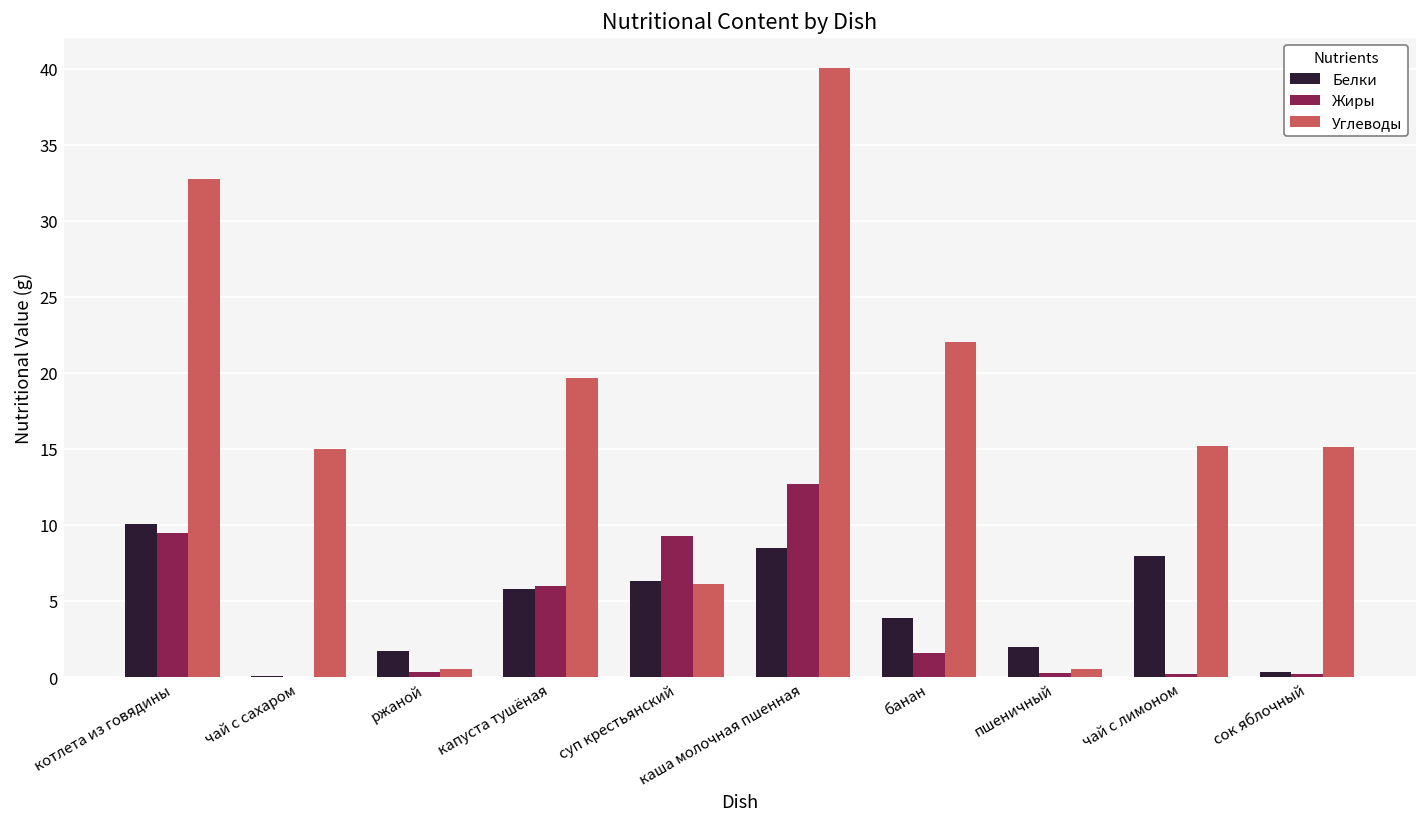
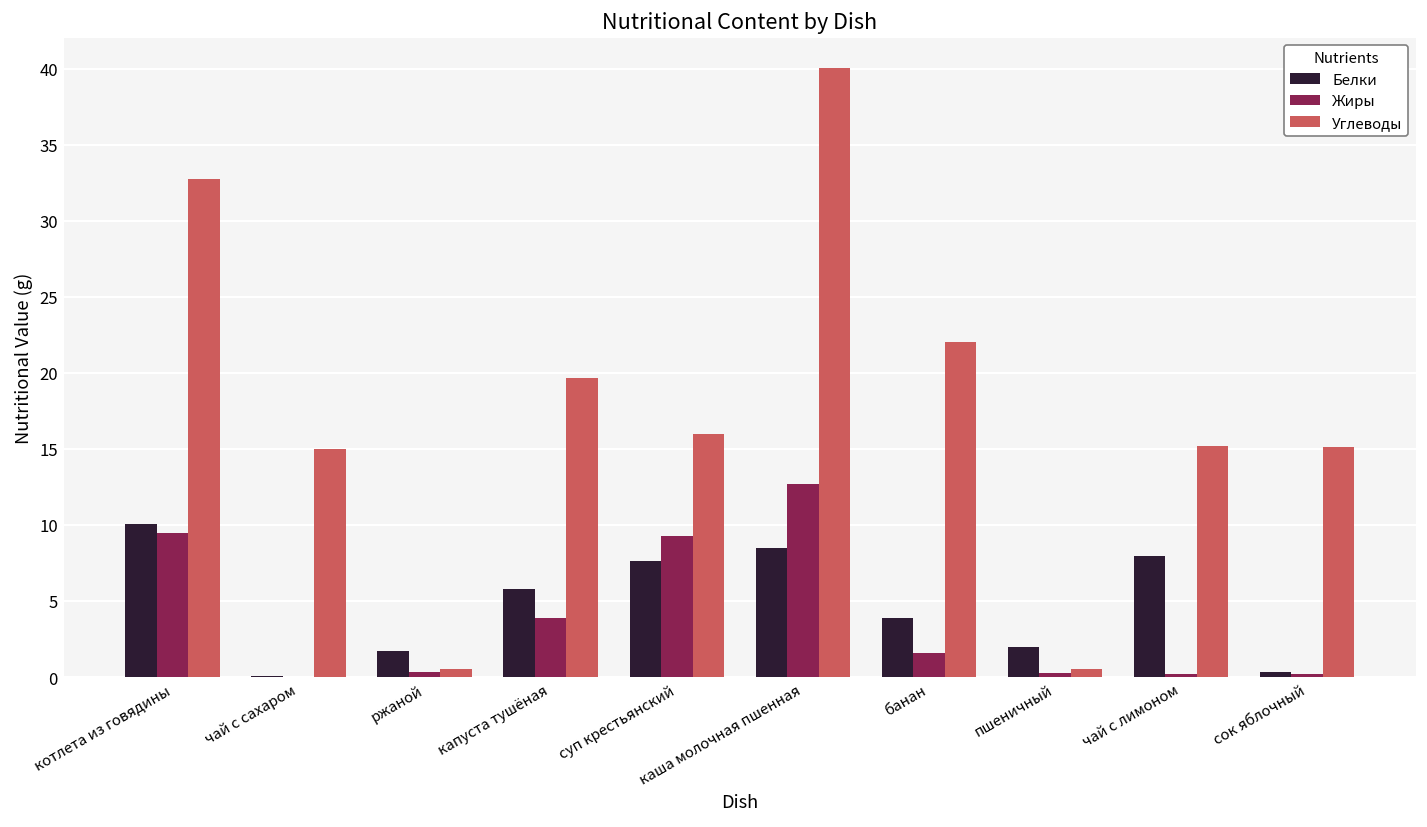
  {
    "Белки": {
      "котлета из говядины": 10.1,
      "ржаной": 1.7,
      "капуста тушёная": 5.8,
-     "суп крестьянский": 6.3,
+     "суп крестьянский": 7.6,
      "каша молочная пшенная": 8.5,
      "банан": 3.9,
      "пшеничный": 2.0,
      "чай с лимоном": 8.0,
      "сок яблочный": 0.3
    },
    "Жиры": {
      "котлета из говядины": 9.5,
      "ржаной": 0.3,
-     "капуста тушёная": 6.0,
+     "капуста тушёная": 3.9,
      "суп крестьянский": 9.2,
      "каша молочная пшенная": 12.7,
      "банан": 1.6,
      "пшеничный": 0.3,
      "чай с лимоном": 0.2,
      "сок яблочный": 0.2
    },
    "Углеводы": {
      "котлета из говядины": 32.8,
      "чай с сахаром": 15.0,
      "ржаной": 0.5,
      "капуста тушёная": 19.7,
-     "суп крестьянский": 6.1,
+     "суп крестьянский": 16.0,
      "каша молочная пшенная": 40.0,
      "банан": 22.0,
      "пшеничный": 0.5,
      "чай с лимоном": 15.2,
      "сок яблочный": 15.1
    }
  }
